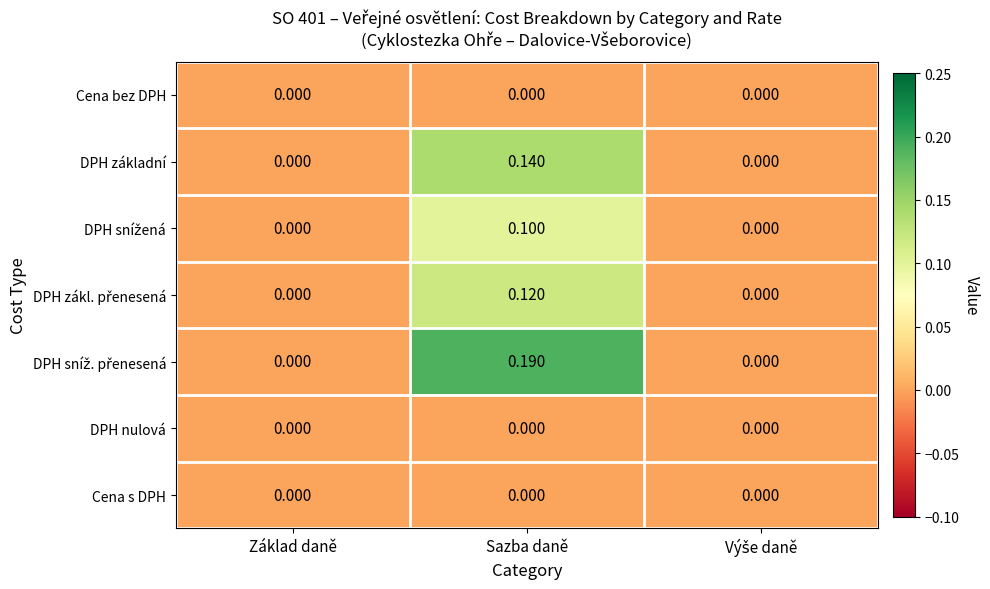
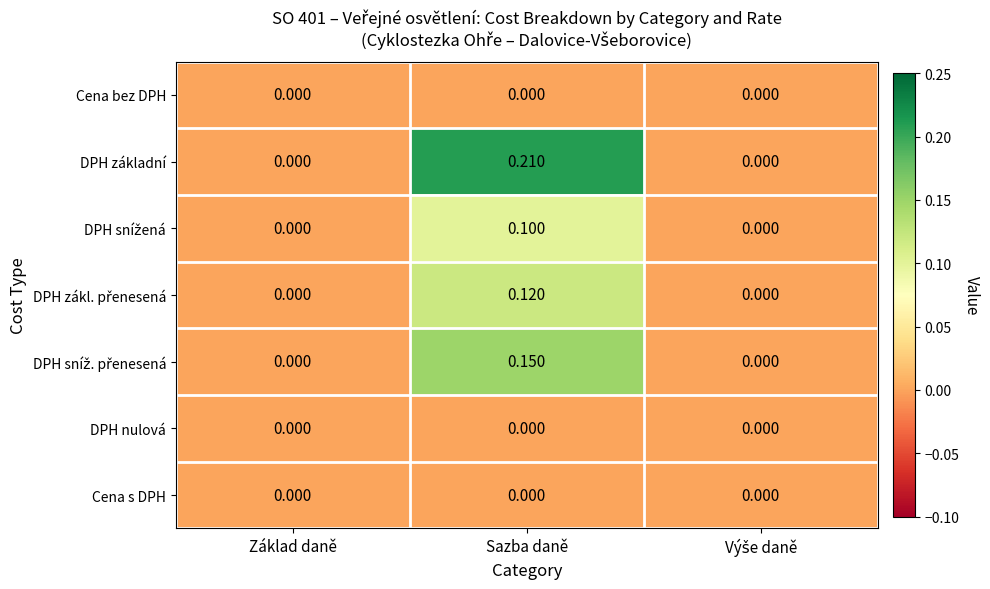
  {
    "Cena bez DPH": {
      "Základ daně": 0.000,
      "Sazba daně": 0.000,
      "Výše daně": 0.000
    },
    "DPH základní": {
      "Základ daně": 0.000,
-     "Sazba daně": 0.140,
+     "Sazba daně": 0.210,
      "Výše daně": 0.000
    },
    "DPH snížená": {
      "Základ daně": 0.000,
      "Sazba daně": 0.100,
      "Výše daně": 0.000
    },
    "DPH zákl. přenesená": {
      "Základ daně": 0.000,
      "Sazba daně": 0.120,
      "Výše daně": 0.000
    },
    "DPH sníž. přenesená": {
      "Základ daně": 0.000,
-     "Sazba daně": 0.190,
+     "Sazba daně": 0.150,
      "Výše daně": 0.000
    },
    "DPH nulová": {
      "Základ daně": 0.000,
      "Sazba daně": 0.000,
      "Výše daně": 0.000
    },
    "Cena s DPH": {
      "Základ daně": 0.000,
      "Sazba daně": 0.000,
      "Výše daně": 0.000
    }
  }
